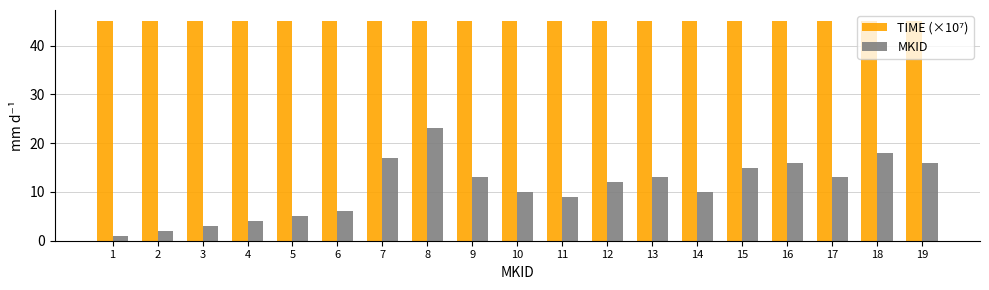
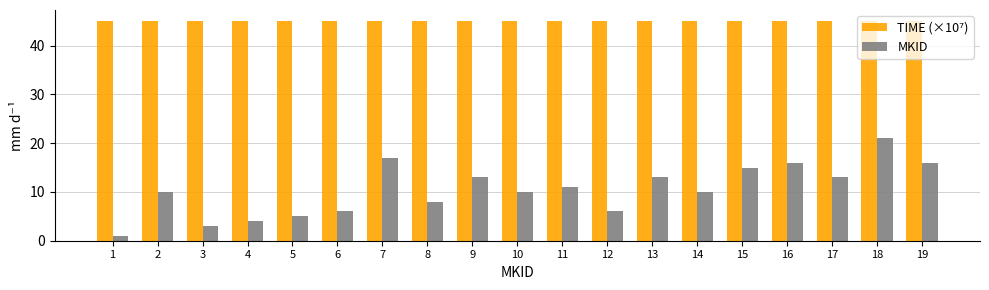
  {
    "TIME (×10⁷)": {
      "1": 45,
      "2": 45,
      "3": 45,
      "4": 45,
      "5": 45,
      "6": 45,
      "7": 45,
      "8": 45,
      "9": 45,
      "10": 45,
      "11": 45,
      "12": 45,
      "13": 45,
      "14": 45,
      "15": 45,
      "16": 45,
      "17": 45
    },
    "MKID": {
      "1": 1,
-     "2": 2,
+     "2": 10,
      "3": 3,
      "4": 4,
      "5": 5,
      "6": 6,
      "7": 17,
-     "8": 23,
+     "8": 8,
      "9": 13,
      "10": 10,
-     "11": 9,
-     "12": 12,
+     "11": 11,
+     "12": 6,
      "13": 13,
      "14": 10,
      "15": 15,
      "16": 16,
      "17": 13,
-     "18": 18,
+     "18": 21,
      "19": 16
    }
  }
